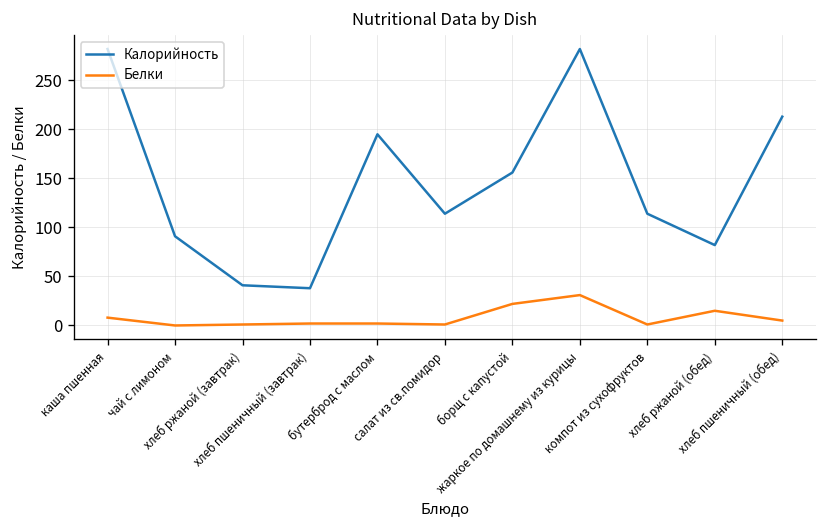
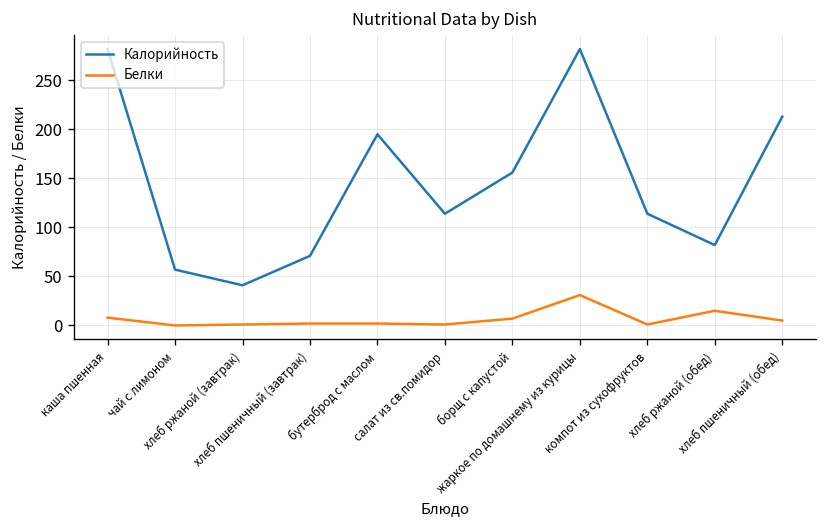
  {
    "Калорийность": {
-     "чай с лимоном": 90,
+     "чай с лимоном": 60,
      "хлеб ржаной (завтрак)": 40,
-     "хлеб пшеничный (завтрак)": 40,
+     "хлеб пшеничный (завтрак)": 70,
      "бутерброд с маслом": 200,
      "салат из св.помидор": 110,
      "борщ с капустой": 160,
      "жаркое по домашнему из курицы": 280,
      "компот из сухофруктов": 110,
      "хлеб ржаной (обед)": 80,
      "хлеб пшеничный (обед)": 210
    },
    "Белки": {
      "каша пшенная": 10,
      "чай с лимоном": 0,
      "хлеб ржаной (завтрак)": 0,
      "хлеб пшеничный (завтрак)": 0,
      "бутерброд с маслом": 0,
      "салат из св.помидор": 0,
-     "борщ с капустой": 20,
+     "борщ с капустой": 10,
      "жаркое по домашнему из курицы": 30,
      "компот из сухофруктов": 0,
      "хлеб ржаной (обед)": 20,
      "хлеб пшеничный (обед)": 10
    }
  }
